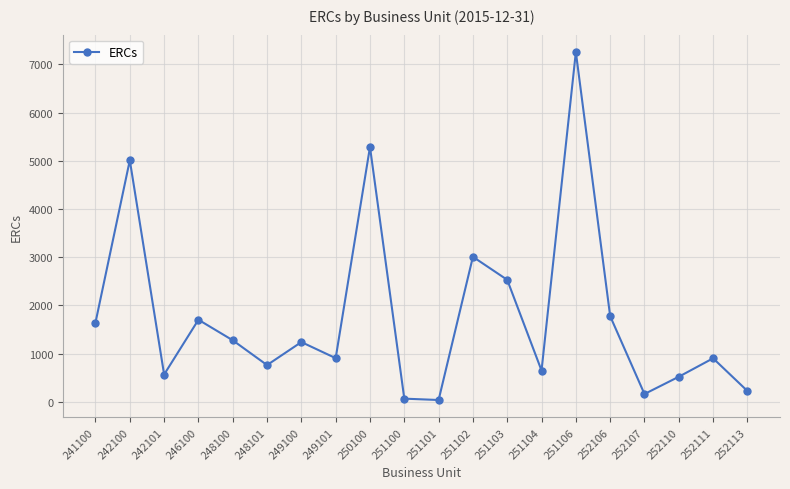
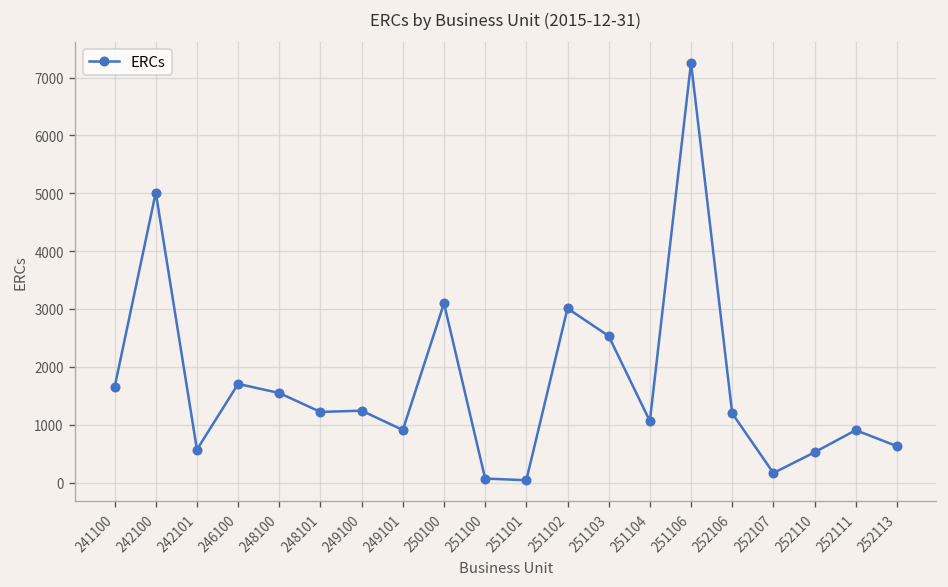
  {
    "241100": 1600,
    "242100": 5000,
    "242101": 600,
    "246100": 1700,
-   "248100": 1300,
-   "248101": 800,
+   "248100": 1500,
+   "248101": 1200,
    "249100": 1200,
    "249101": 900,
-   "250100": 5300,
+   "250100": 3100,
    "251100": 100,
    "251101": 0,
    "251102": 3000,
    "251103": 2500,
-   "251104": 700,
+   "251104": 1100,
    "251106": 7300,
-   "252106": 1800,
+   "252106": 1200,
    "252107": 200,
    "252110": 500,
    "252111": 900,
-   "252113": 200
+   "252113": 600
  }
